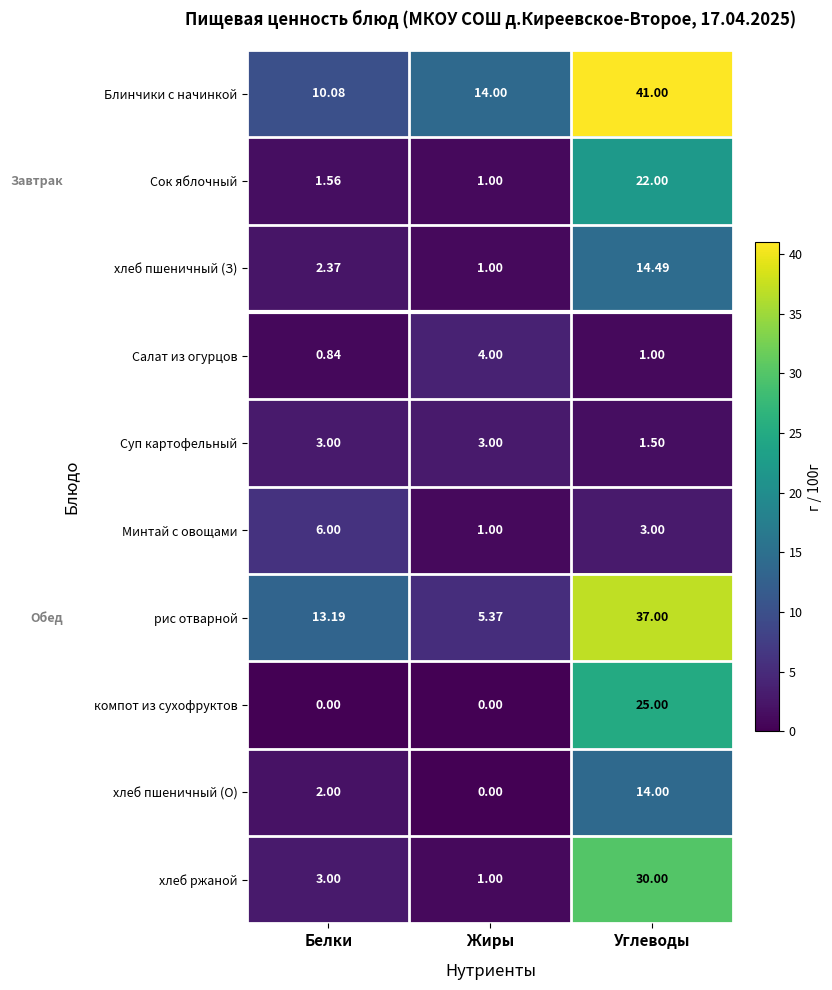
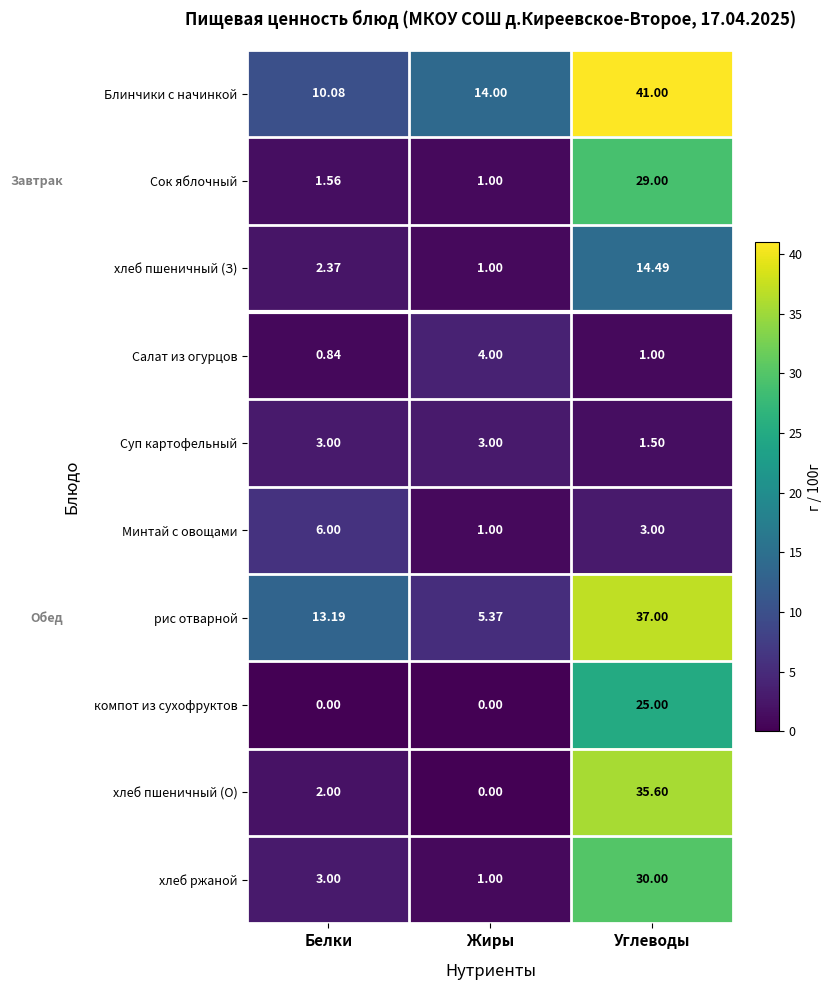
  {
    "Блинчики с начинкой": {
      "Белки": 10.08,
      "Жиры": 14.00,
      "Углеводы": 41.00
    },
    "Сок яблочный": {
      "Белки": 1.56,
      "Жиры": 1.00,
-     "Углеводы": 22.00
+     "Углеводы": 29.00
    },
    "хлеб пшеничный (З)": {
      "Белки": 2.37,
      "Жиры": 1.00,
      "Углеводы": 14.49
    },
    "Салат из огурцов": {
      "Белки": 0.84,
      "Жиры": 4.00,
      "Углеводы": 1.00
    },
    "Суп картофельный": {
      "Белки": 3.00,
      "Жиры": 3.00,
      "Углеводы": 1.50
    },
    "Минтай с овощами": {
      "Белки": 6.00,
      "Жиры": 1.00,
      "Углеводы": 3.00
    },
    "рис отварной": {
      "Белки": 13.19,
      "Жиры": 5.37,
      "Углеводы": 37.00
    },
    "компот из сухофруктов": {
      "Белки": 0.00,
      "Жиры": 0.00,
      "Углеводы": 25.00
    },
    "хлеб пшеничный (О)": {
      "Белки": 2.00,
      "Жиры": 0.00,
-     "Углеводы": 14.00
+     "Углеводы": 35.60
    },
    "хлеб ржаной": {
      "Белки": 3.00,
      "Жиры": 1.00,
      "Углеводы": 30.00
    }
  }
